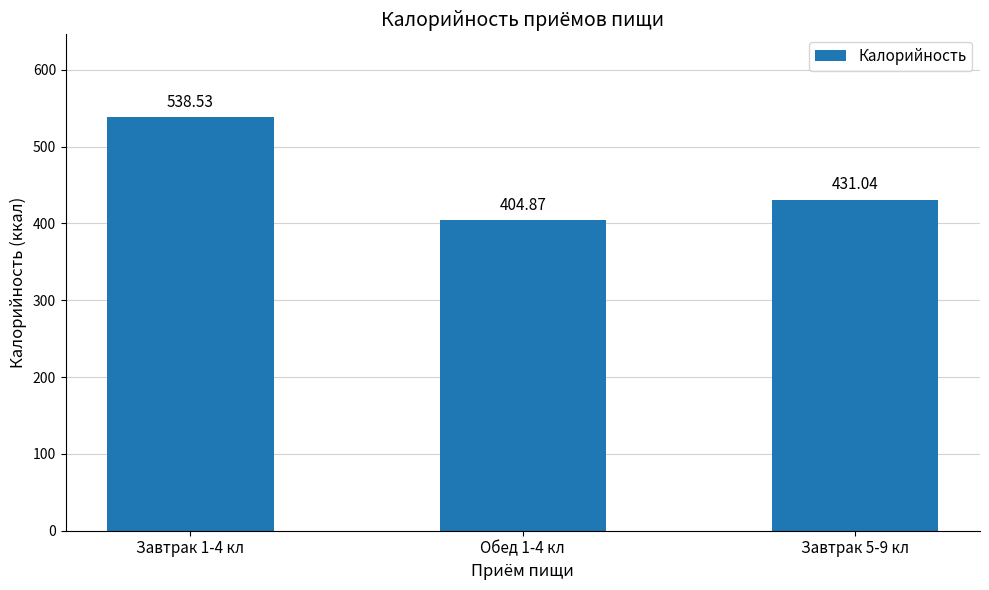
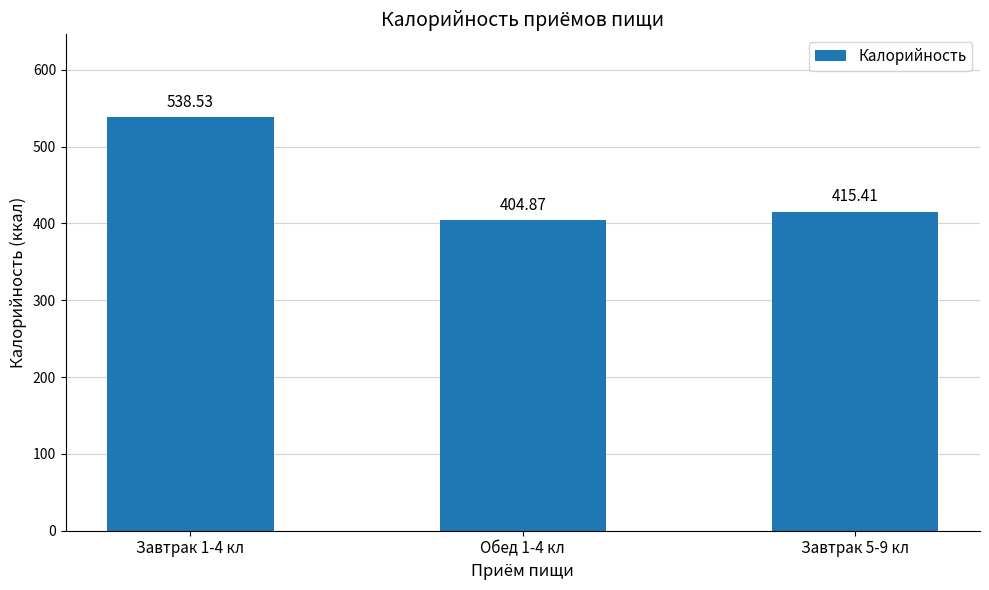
  {
    "Завтрак 1-4 кл": 538.53,
    "Обед 1-4 кл": 404.87,
-   "Завтрак 5-9 кл": 431.04
+   "Завтрак 5-9 кл": 415.41
  }
